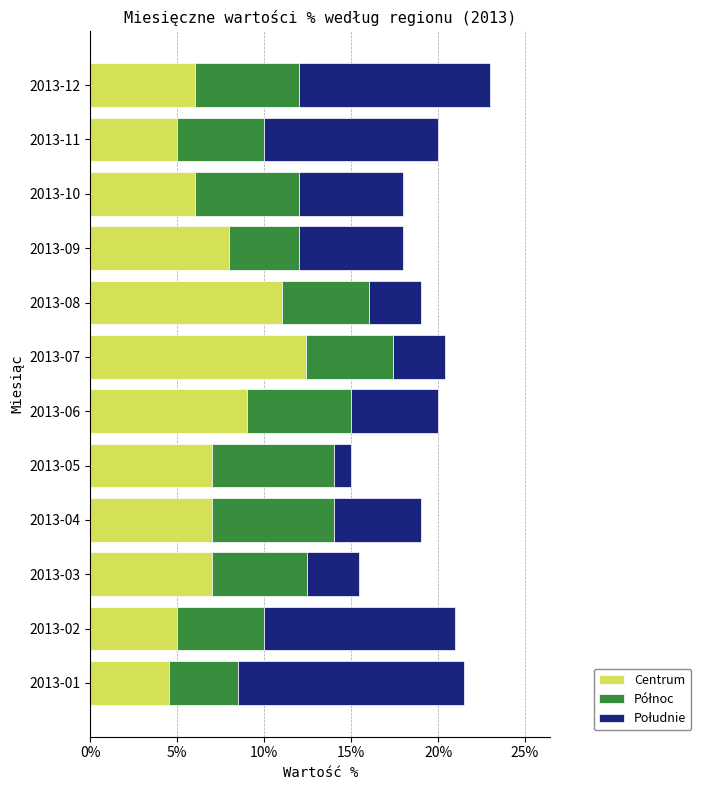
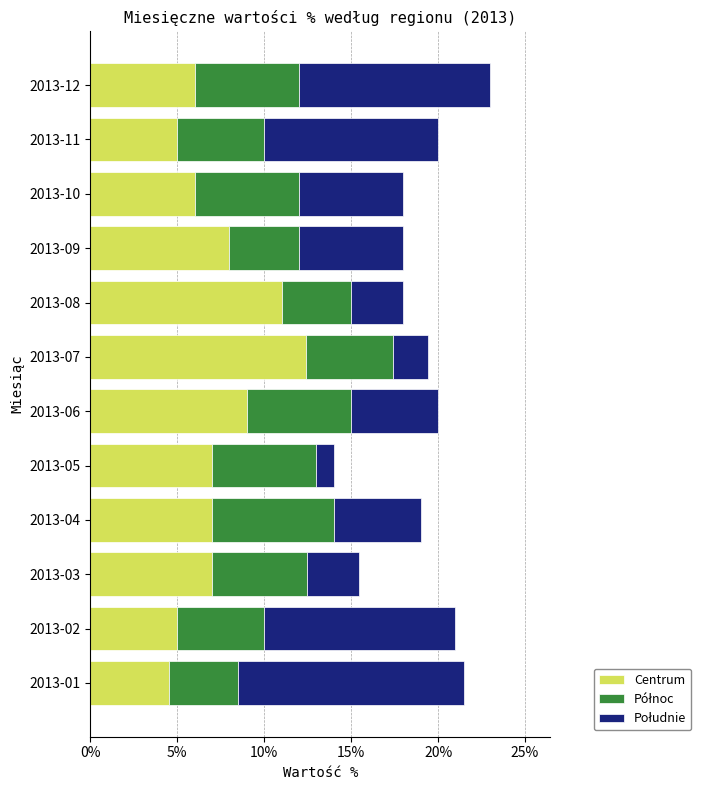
  {
    "Centrum": {
      "2013-12": "6%",
      "2013-11": "5%",
      "2013-10": "6%",
      "2013-09": "8%",
      "2013-08": "11%",
      "2013-07": "12.4%",
      "2013-06": "9%",
      "2013-05": "7%",
      "2013-04": "7%",
      "2013-03": "7%",
      "2013-02": "5%",
      "2013-01": "4.5%"
    },
    "Północ": {
      "2013-12": "6%",
      "2013-11": "5%",
      "2013-10": "6%",
      "2013-09": "4%",
-     "2013-08": "5%",
+     "2013-08": "4%",
      "2013-07": "5%",
      "2013-06": "6%",
-     "2013-05": "7%",
+     "2013-05": "6%",
      "2013-04": "7%",
      "2013-03": "5.4%",
      "2013-02": "5%",
      "2013-01": "4%"
    },
    "Południe": {
      "2013-12": "11%",
      "2013-11": "10%",
      "2013-10": "6%",
      "2013-09": "6%",
      "2013-08": "3%",
-     "2013-07": "3%",
+     "2013-07": "2%",
      "2013-06": "5%",
      "2013-05": "1%",
      "2013-04": "5%",
      "2013-03": "3%",
      "2013-02": "11%",
      "2013-01": "13%"
    }
  }
